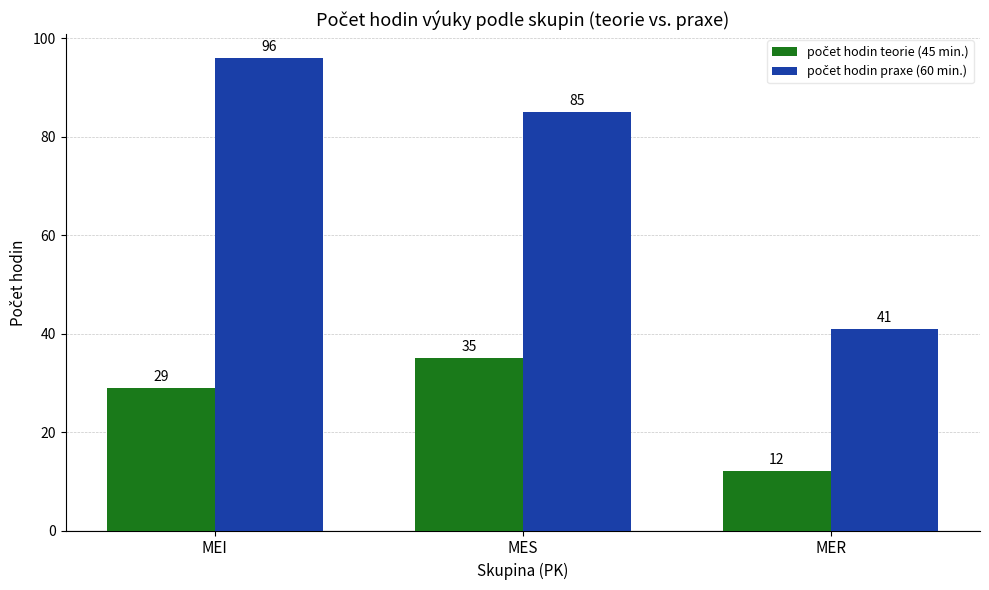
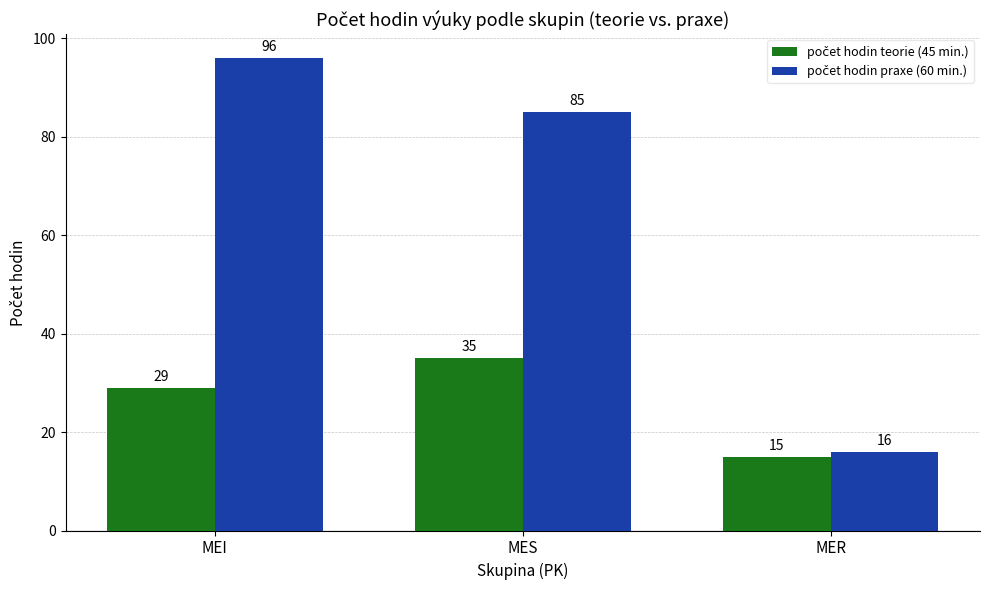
  {
    "počet hodin teorie (45 min.)": {
      "MEI": 29,
      "MES": 35,
-     "MER": 12
+     "MER": 15
    },
    "počet hodin praxe (60 min.)": {
      "MEI": 96,
      "MES": 85,
-     "MER": 41
+     "MER": 16
    }
  }
